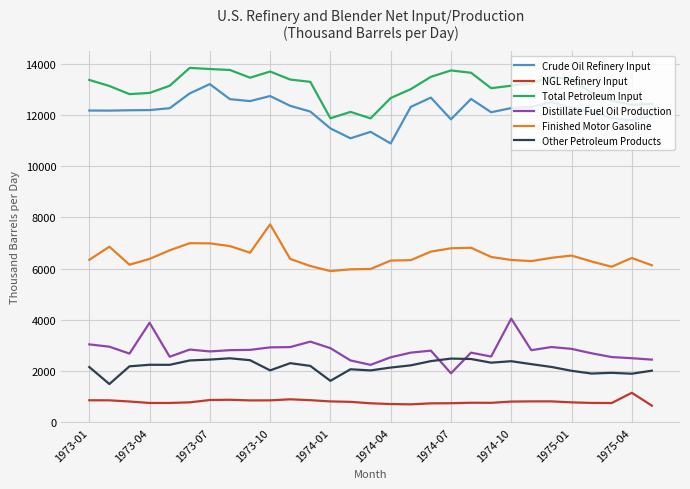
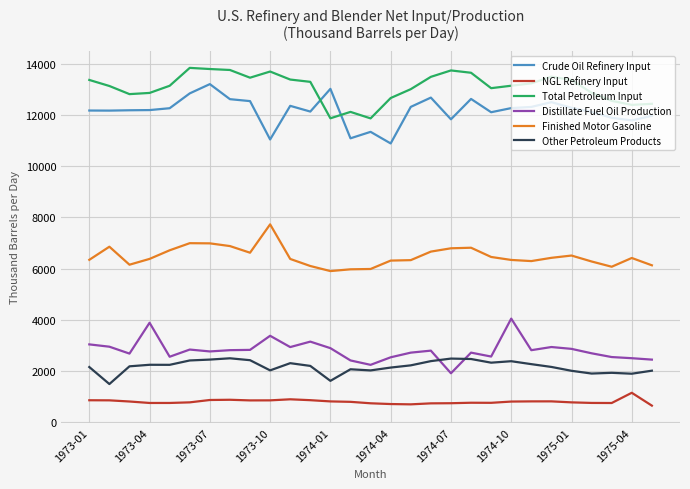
  {
    "Crude Oil Refinery Input": {
      "1973-01": 12200,
      "1973-04": 12200,
      "1973-07": 13200,
-     "1973-10": 12800,
-     "1974-01": 11500,
+     "1973-10": 11100,
+     "1974-01": 13000,
      "1974-04": 10900,
      "1974-07": 11800
    },
    "NGL Refinery Input": {
      "1973-01": 800,
      "1973-04": 700,
      "1973-07": 800,
      "1973-10": 800,
      "1974-01": 800,
      "1974-04": 700,
      "1974-07": 700,
      "1974-10": 800,
      "1975-01": 800,
      "1975-04": 1100
    },
    "Total Petroleum Input": {
      "1973-01": 13400,
      "1973-04": 12900,
      "1973-07": 13800,
      "1973-10": 13700,
      "1974-01": 11900,
      "1974-04": 12700,
      "1974-07": 13800
    },
    "Distillate Fuel Oil Production": {
      "1973-01": 3000,
      "1973-04": 3900,
      "1973-07": 2800,
-     "1973-10": 2900,
+     "1973-10": 3400,
      "1974-01": 2900,
      "1974-04": 2500,
      "1974-07": 1900,
      "1974-10": 4000,
      "1975-01": 2900,
      "1975-04": 2500
    },
    "Finished Motor Gasoline": {
      "1973-01": 6300,
      "1973-04": 6400,
      "1973-07": 7000,
      "1973-10": 7700,
      "1974-01": 5900,
      "1974-04": 6300,
      "1974-07": 6800,
      "1974-10": 6300,
      "1975-01": 6500,
      "1975-04": 6400
    },
    "Other Petroleum Products": {
      "1973-01": 2100,
      "1973-04": 2200,
      "1973-07": 2400,
      "1973-10": 2000,
      "1974-01": 1600,
      "1974-04": 2100,
      "1974-07": 2500,
      "1974-10": 2400,
      "1975-01": 2000,
      "1975-04": 1900
    }
  }
